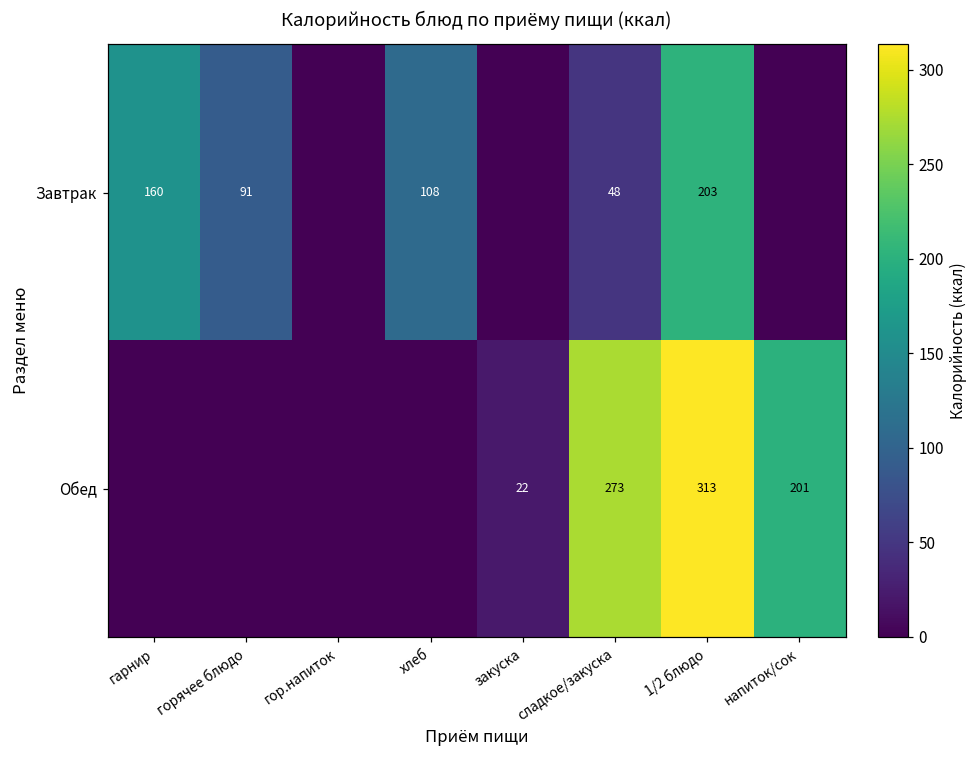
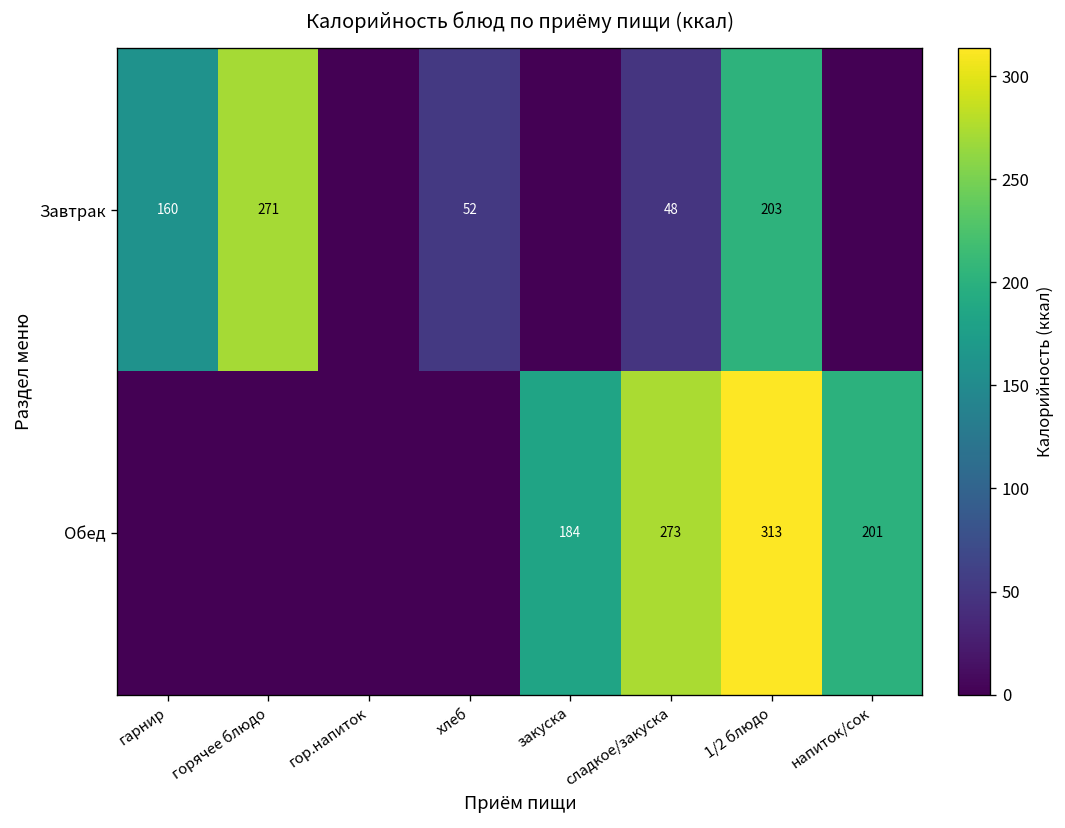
  {
    "Завтрак": {
      "гарнир": 160,
-     "горячее блюдо": 91,
-     "хлеб": 108,
+     "горячее блюдо": 271,
+     "хлеб": 52,
      "сладкое/закуска": 48,
      "1/2 блюдо": 203
    },
    "Обед": {
-     "закуска": 22,
+     "закуска": 184,
      "сладкое/закуска": 273,
      "1/2 блюдо": 313,
      "напиток/сок": 201
    }
  }
